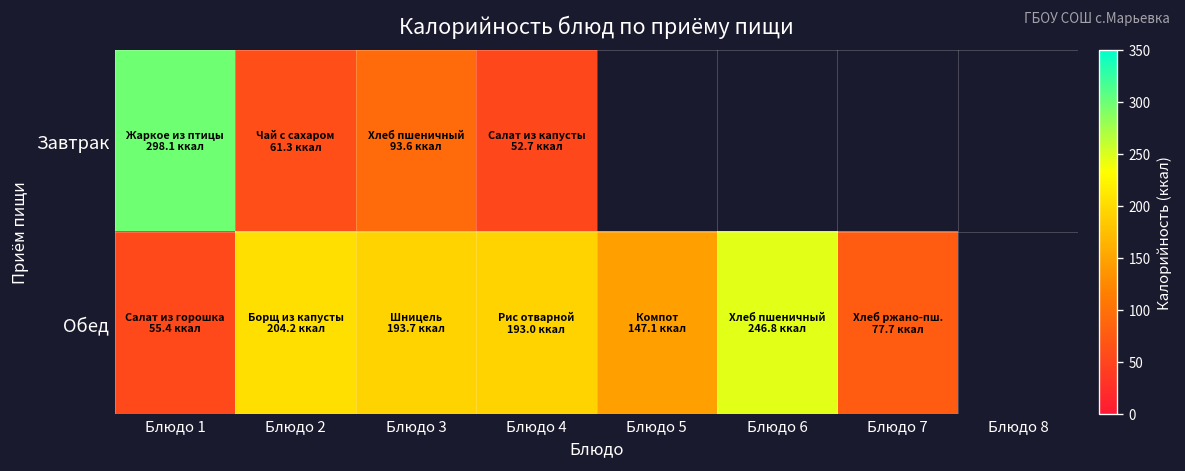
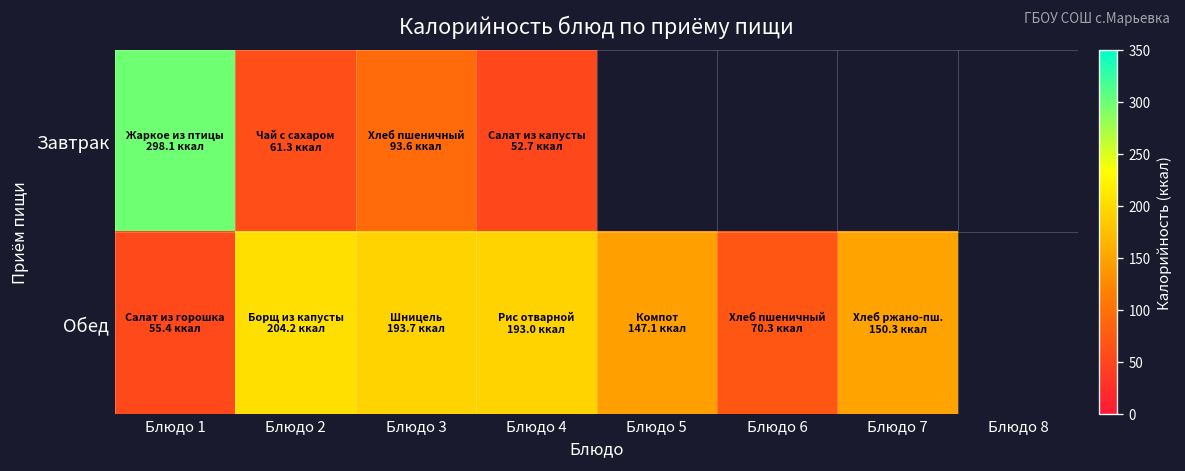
  {
    "Завтрак": {
      "Блюдо 1": 298.1,
      "Блюдо 2": 61.3,
      "Блюдо 3": 93.6,
      "Блюдо 4": 52.7
    },
    "Обед": {
      "Блюдо 1": 55.4,
      "Блюдо 2": 204.2,
      "Блюдо 3": 193.7,
      "Блюдо 4": 193.0,
      "Блюдо 5": 147.1,
-     "Блюдо 6": 246.8,
-     "Блюдо 7": 77.7
+     "Блюдо 6": 70.3,
+     "Блюдо 7": 150.3
    }
  }
